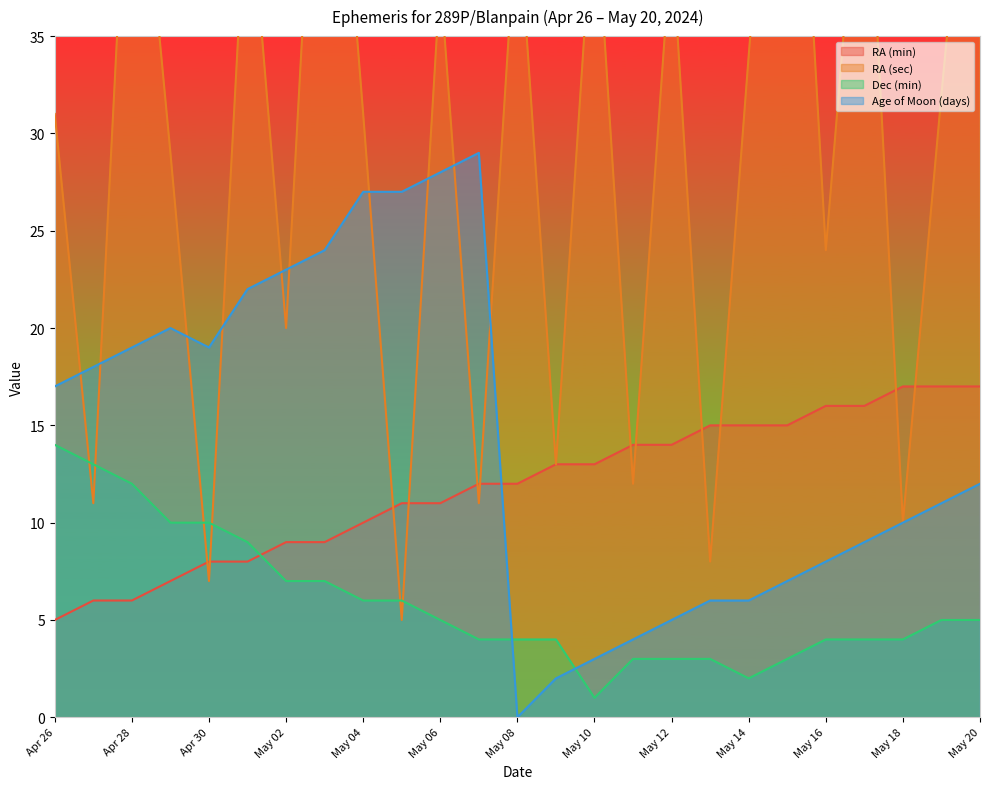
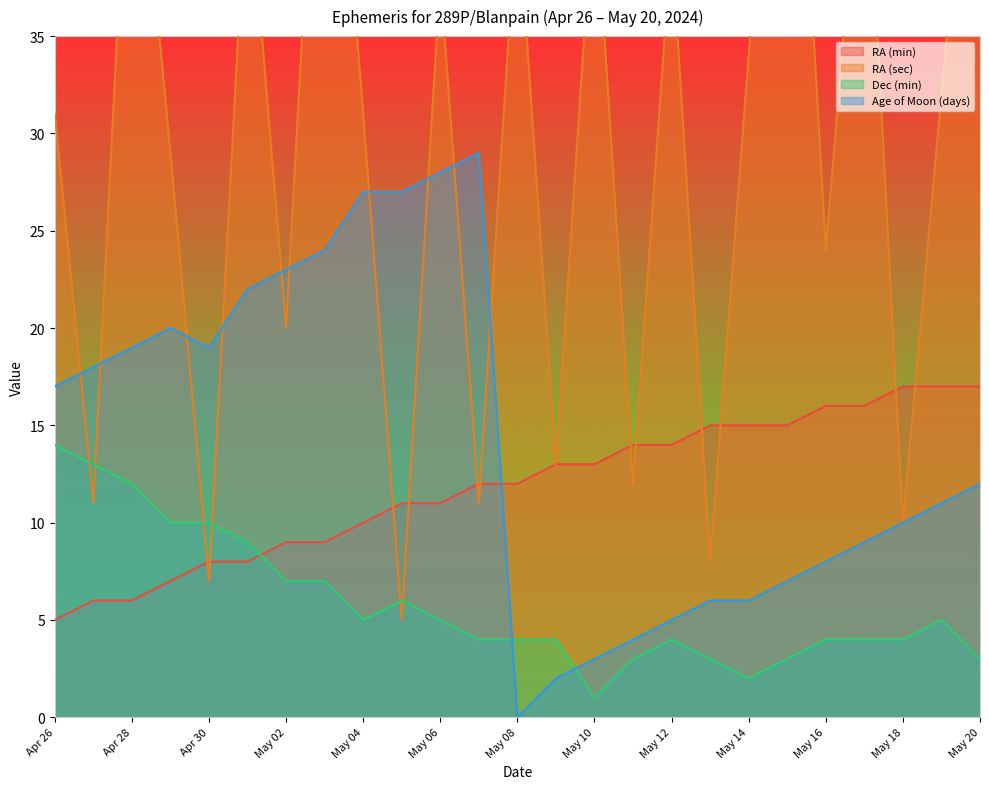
  {
    "Dec (min)": {
      "Apr 26": 14,
      "Apr 28": 12,
      "Apr 30": 10,
      "May 02": 7,
-     "May 04": 6,
+     "May 04": 5,
      "May 06": 5,
      "May 08": 4,
      "May 10": 1,
-     "May 12": 3,
+     "May 12": 4,
      "May 14": 2,
      "May 16": 4,
      "May 18": 4,
-     "May 20": 5
+     "May 20": 3
    },
    "Age of Moon (days)": {
      "Apr 26": 17,
      "Apr 28": 19,
      "Apr 30": 19,
      "May 02": 23,
      "May 04": 27,
      "May 06": 28,
      "May 08": 0,
      "May 10": 3,
      "May 12": 5,
      "May 14": 6,
      "May 16": 8,
      "May 20": 12
    }
  }
